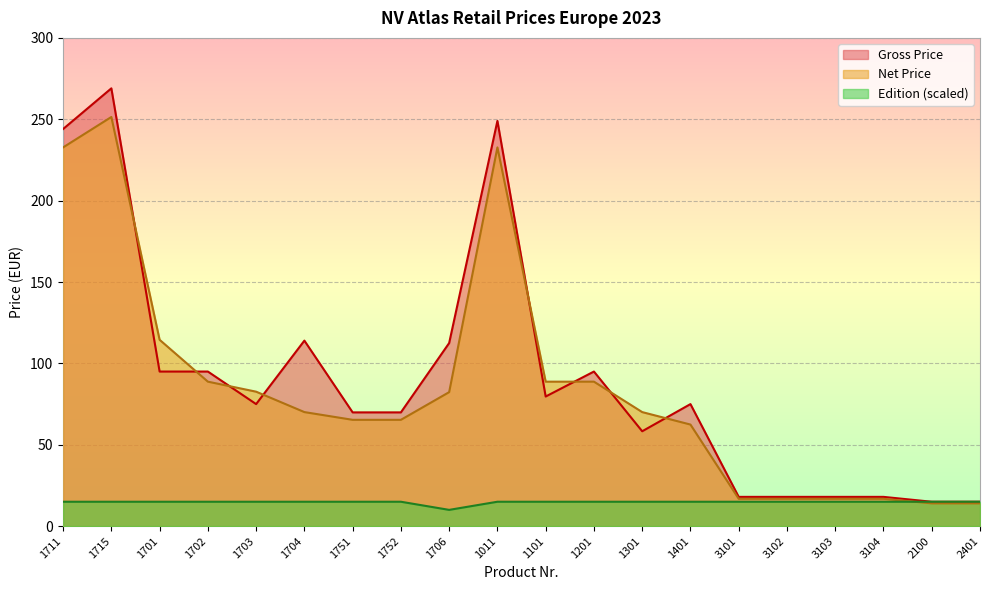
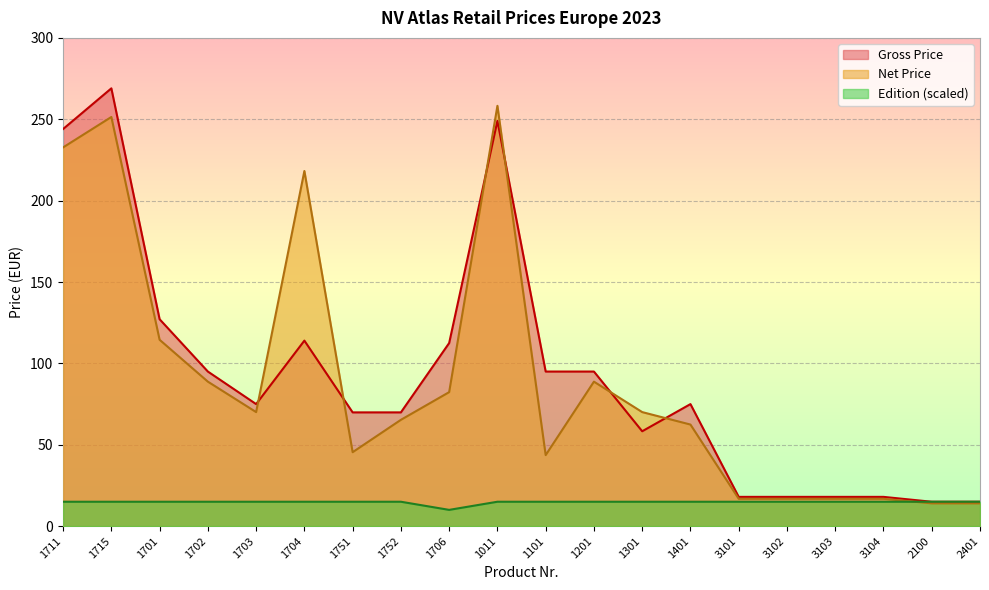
  {
    "Gross Price": {
      "1711": 244,
      "1715": 269,
-     "1701": 95,
+     "1701": 127,
      "1702": 95,
      "1703": 75,
      "1704": 114,
      "1751": 70,
      "1752": 70,
      "1706": 113,
      "1011": 249,
-     "1101": 80,
+     "1101": 95,
      "1201": 95,
      "1301": 58,
      "1401": 75
    },
    "Net Price": {
      "1711": 233,
      "1715": 251,
      "1701": 115,
      "1702": 89,
-     "1703": 83,
-     "1704": 70,
-     "1751": 65,
+     "1703": 70,
+     "1704": 218,
+     "1751": 45,
      "1752": 65,
      "1706": 82,
-     "1011": 233,
-     "1101": 89,
+     "1011": 258,
+     "1101": 44,
      "1201": 89,
      "1301": 70,
      "1401": 62
    },
    "Edition (scaled)": {
      "1711": 15,
      "1715": 15,
      "1701": 15,
      "1702": 15,
      "1703": 15,
      "1704": 15,
      "1751": 15,
      "1752": 15,
      "1706": 10,
      "1011": 15,
      "1101": 15,
      "1201": 15,
      "1301": 15,
      "1401": 15,
      "3101": 15,
      "3102": 15,
      "3103": 15,
      "3104": 15
    }
  }
